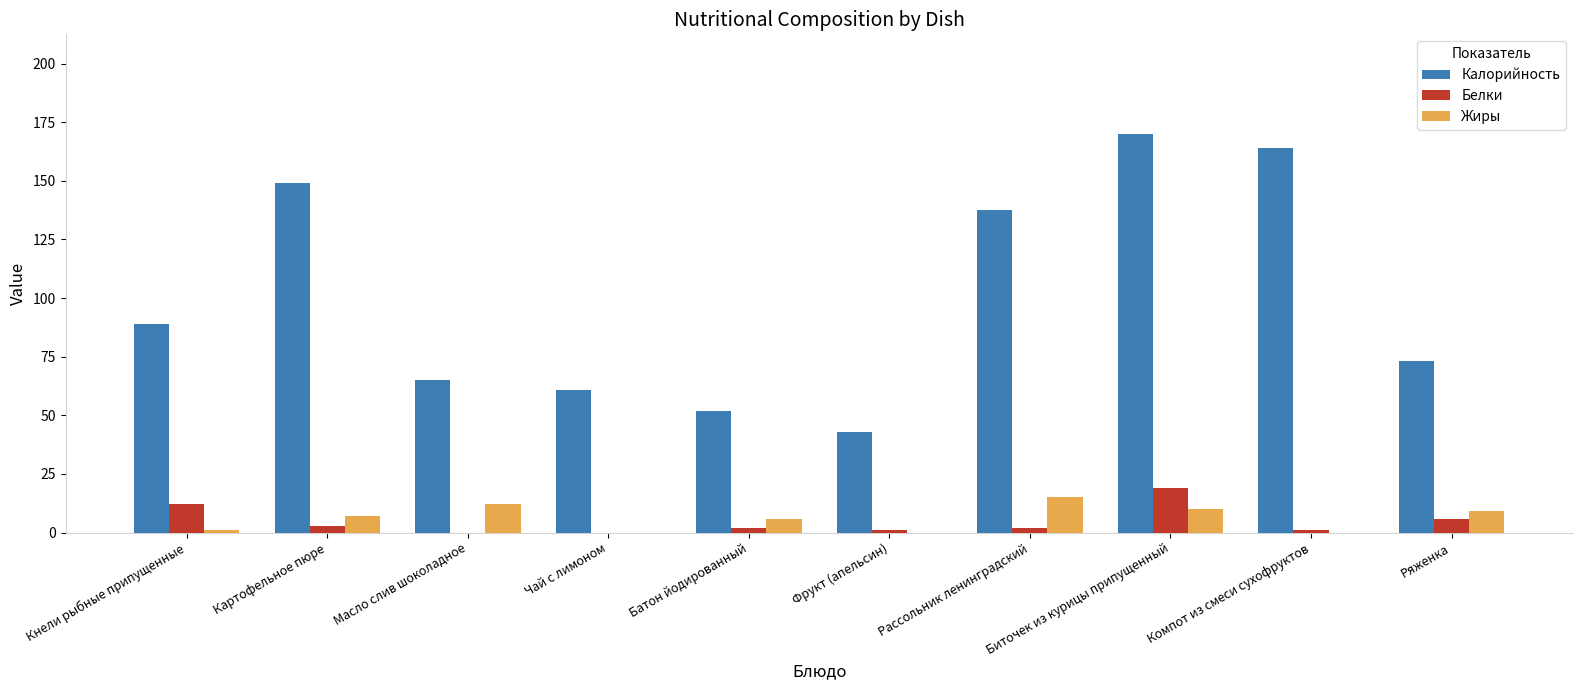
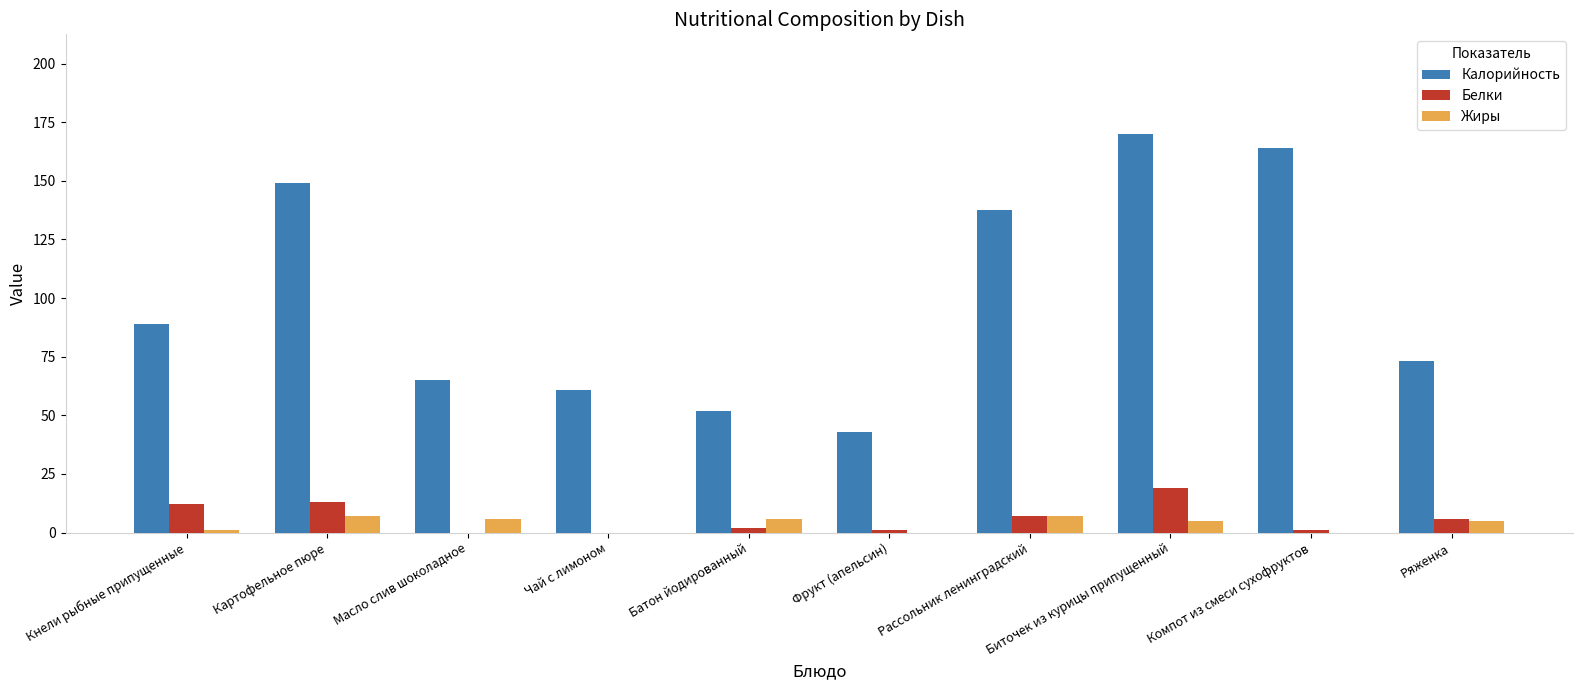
  {
    "Калорийность": {
      "Кнели рыбные припущенные": 89,
      "Картофельное пюре": 149,
      "Масло слив шоколадное": 65,
      "Чай с лимоном": 61,
      "Батон йодированный": 52,
      "Фрукт (апельсин)": 43,
      "Рассольник ленинградский": 138,
      "Биточек из курицы припущенный": 170,
      "Компот из смеси сухофруктов": 164,
      "Ряженка": 73
    },
    "Белки": {
      "Кнели рыбные припущенные": 12,
-     "Картофельное пюре": 3,
+     "Картофельное пюре": 13,
      "Масло слив шоколадное": 0,
      "Чай с лимоном": 0,
      "Батон йодированный": 2,
-     "Рассольник ленинградский": 2,
+     "Рассольник ленинградский": 7,
      "Биточек из курицы припущенный": 19,
      "Ряженка": 6
    },
    "Жиры": {
      "Картофельное пюре": 7,
-     "Масло слив шоколадное": 12,
+     "Масло слив шоколадное": 6,
      "Чай с лимоном": 0,
      "Батон йодированный": 6,
      "Фрукт (апельсин)": 0,
-     "Рассольник ленинградский": 15,
-     "Биточек из курицы припущенный": 10,
+     "Рассольник ленинградский": 7,
+     "Биточек из курицы припущенный": 5,
      "Компот из смеси сухофруктов": 0,
-     "Ряженка": 9
+     "Ряженка": 5
    }
  }
